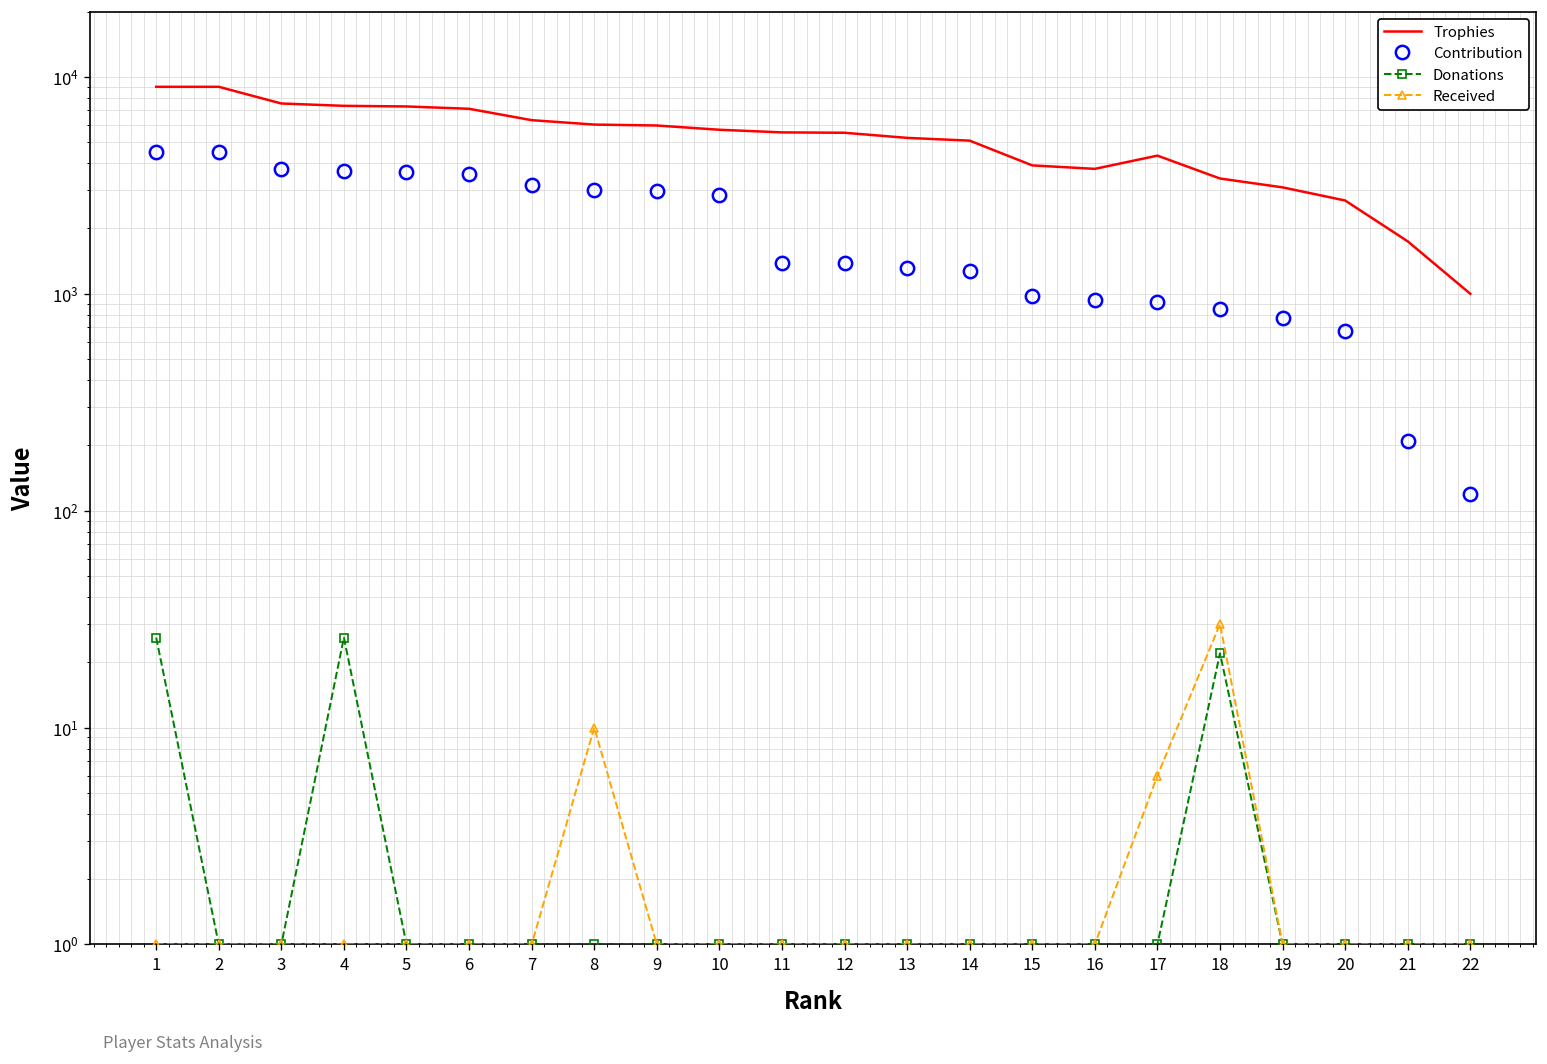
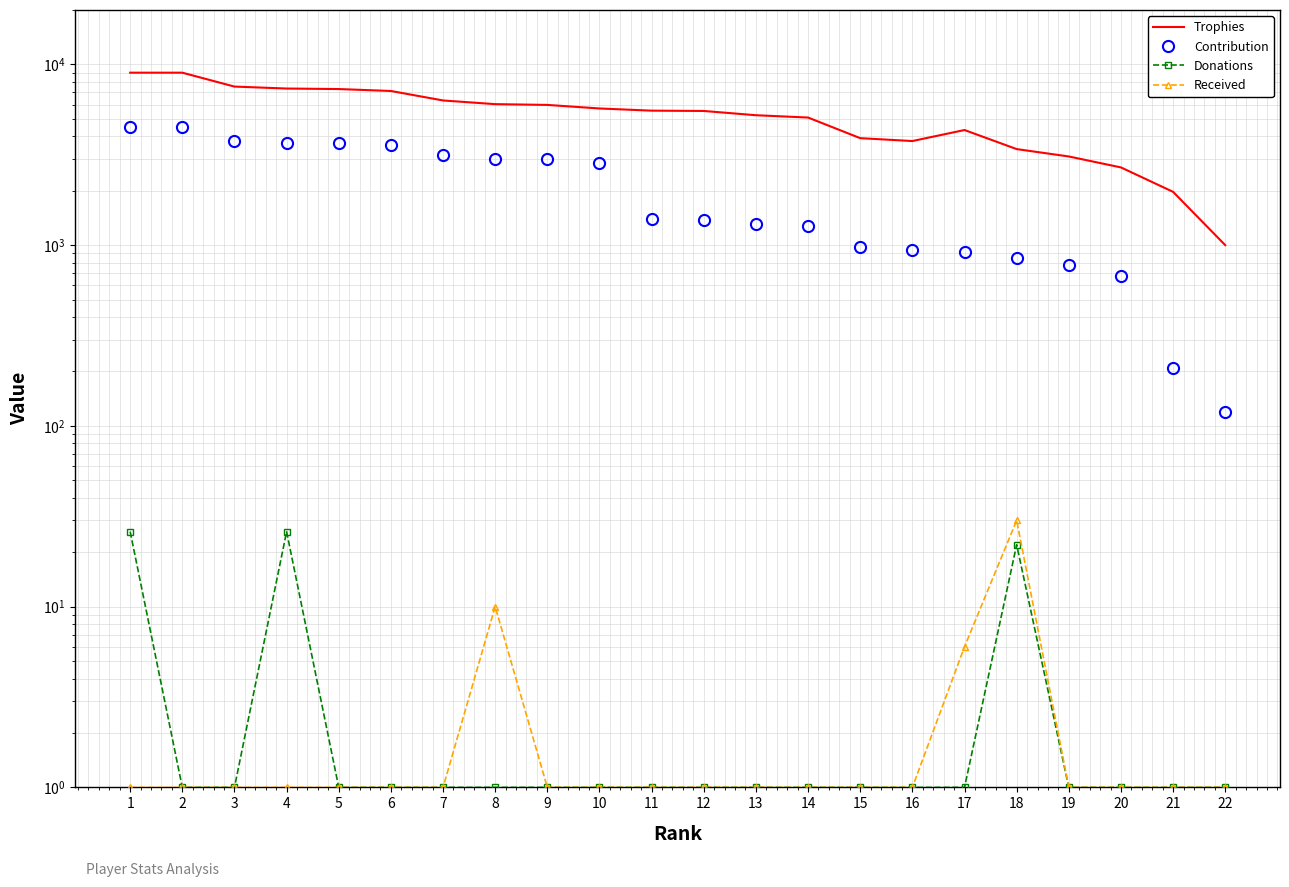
  {
    "Trophies": {
      "1": 9000,
      "2": 9000,
      "3": 7500,
      "4": 7400,
      "5": 7300,
      "6": 7100,
      "7": 6300,
      "8": 6000,
      "9": 6000,
      "10": 5700,
      "11": 5500,
      "12": 5500,
      "13": 5200,
      "14": 5100,
      "15": 3900,
      "16": 3800,
      "17": 4300,
      "18": 3400,
      "19": 3100,
      "20": 2700,
-     "21": 1700,
+     "21": 2000,
      "22": 1000
    },
    "Contribution": {
      "1": 4500,
      "2": 4500,
      "3": 3800,
      "4": 3700,
      "5": 3700,
      "6": 3600,
      "7": 3200,
      "8": 3000,
      "9": 3000,
      "10": 2900,
      "11": 1400,
      "12": 1400,
      "13": 1300,
      "14": 1300,
      "15": 1000,
      "16": 900,
      "17": 900,
      "18": 900,
      "19": 770,
      "20": 670,
      "21": 210,
      "22": 120
    },
    "Donations": {
      "1": 26,
      "4": 26,
      "8": 1,
      "17": 1,
      "18": 22
    },
    "Received": {
      "1": 1,
      "4": 1,
      "8": 10,
      "17": 6,
      "18": 30
    }
  }
